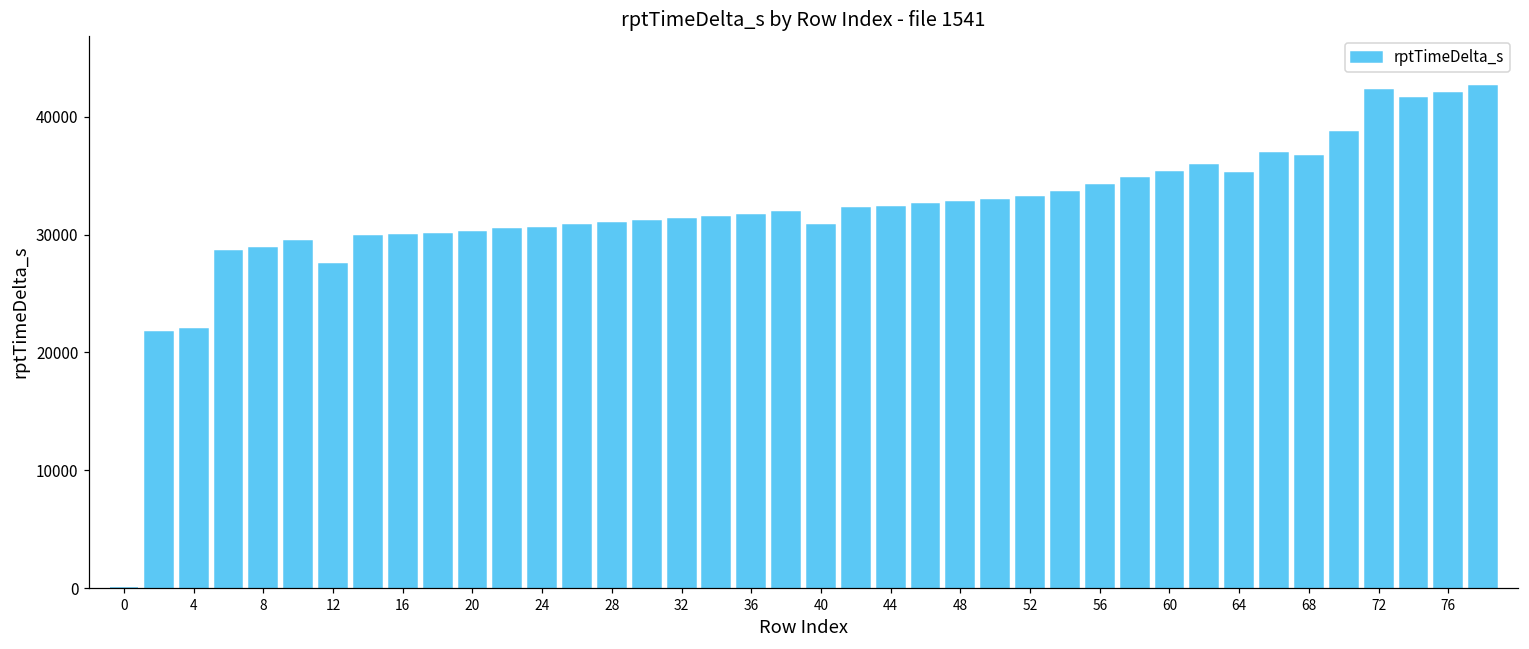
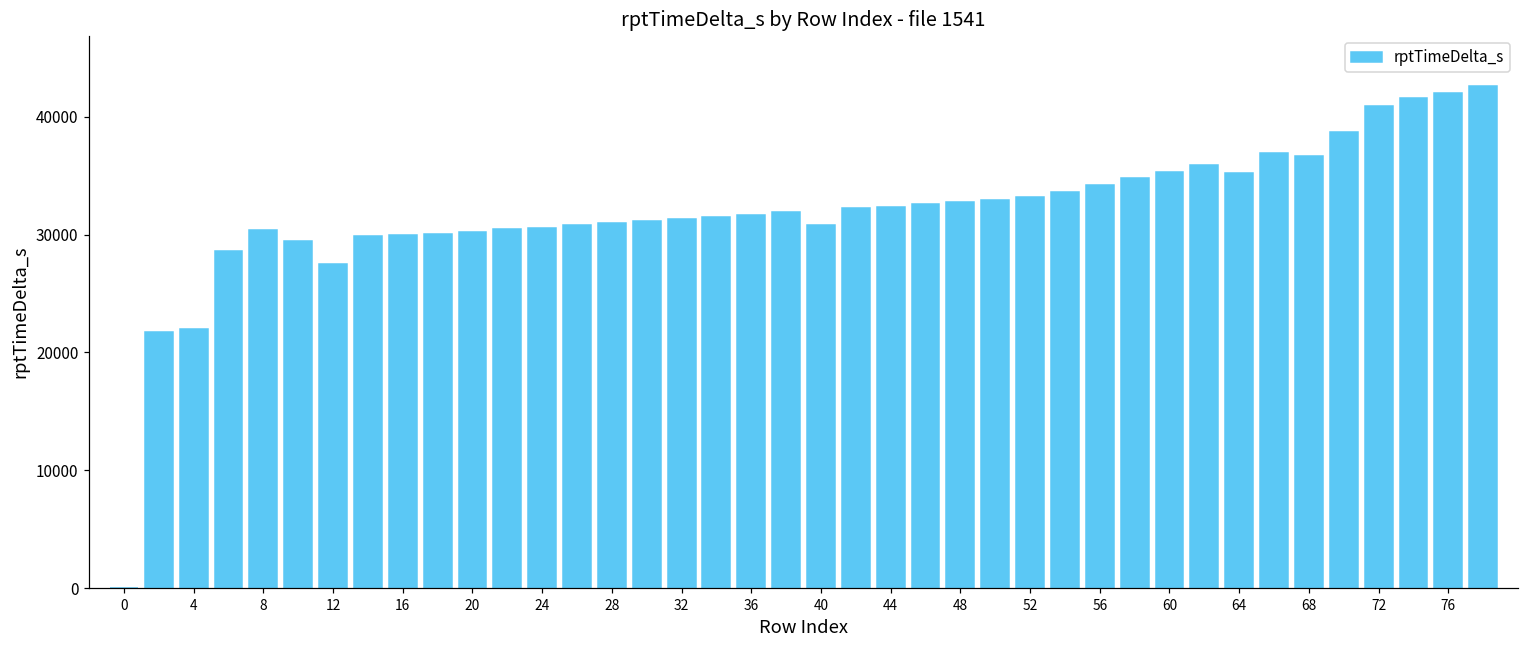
  {
    "0": 0,
    "4": 22000,
-   "8": 28800,
+   "8": 30400,
    "12": 27500,
    "16": 29900,
    "20": 30200,
    "24": 30600,
    "28": 31000,
    "32": 31400,
    "36": 31600,
    "40": 30800,
    "44": 32400,
    "48": 32800,
    "52": 33200,
    "56": 34200,
    "60": 35300,
    "64": 35200,
    "68": 36700,
-   "72": 42200,
+   "72": 40900,
    "76": 42100
  }
